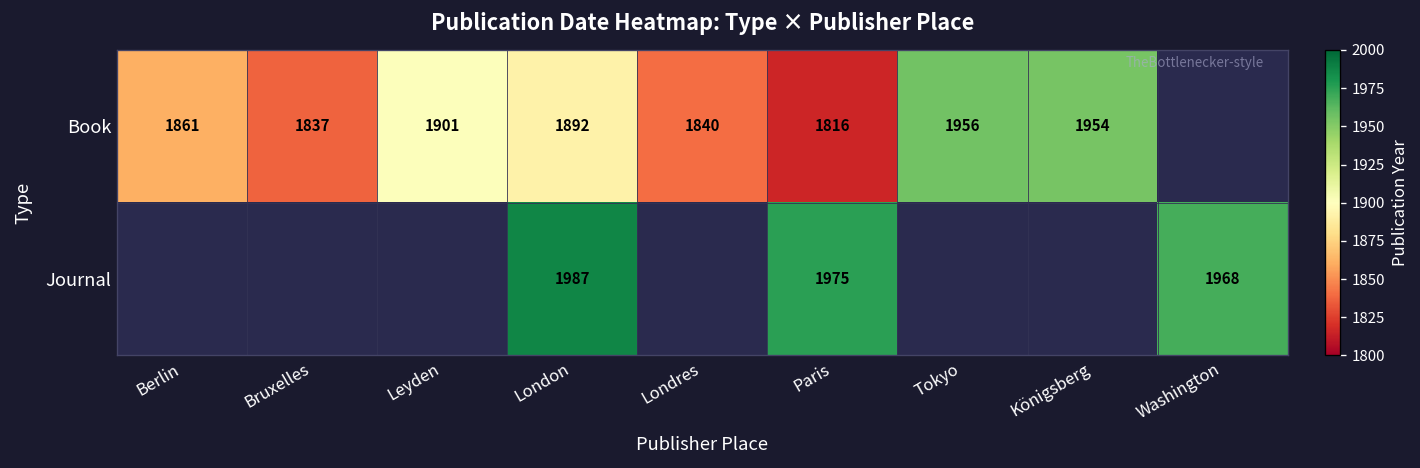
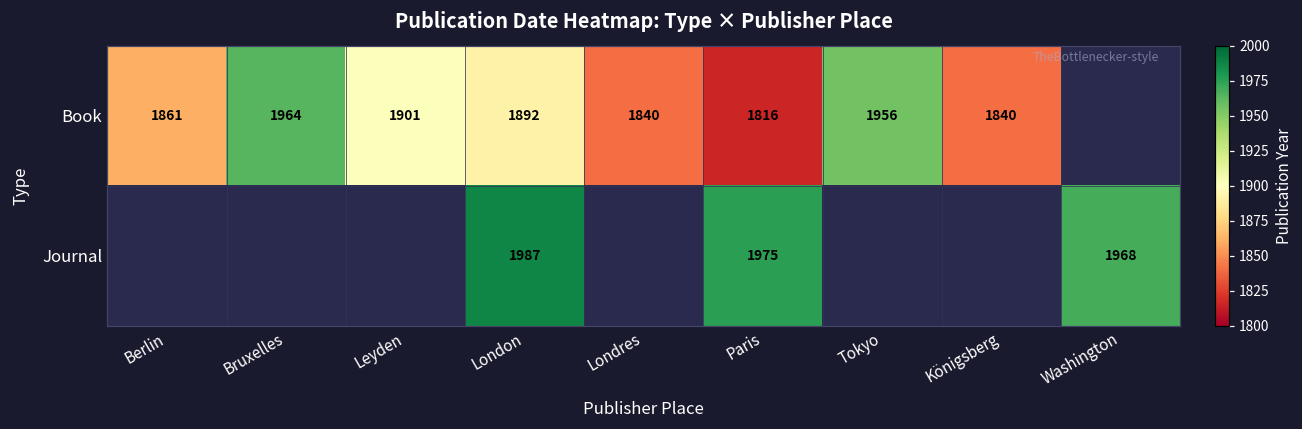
  {
    "Book": {
      "Berlin": 1861,
-     "Bruxelles": 1837,
+     "Bruxelles": 1964,
      "Leyden": 1901,
      "London": 1892,
      "Londres": 1840,
      "Paris": 1816,
      "Tokyo": 1956,
-     "Königsberg": 1954
+     "Königsberg": 1840
    },
    "Journal": {
      "London": 1987,
      "Paris": 1975,
      "Washington": 1968
    }
  }
